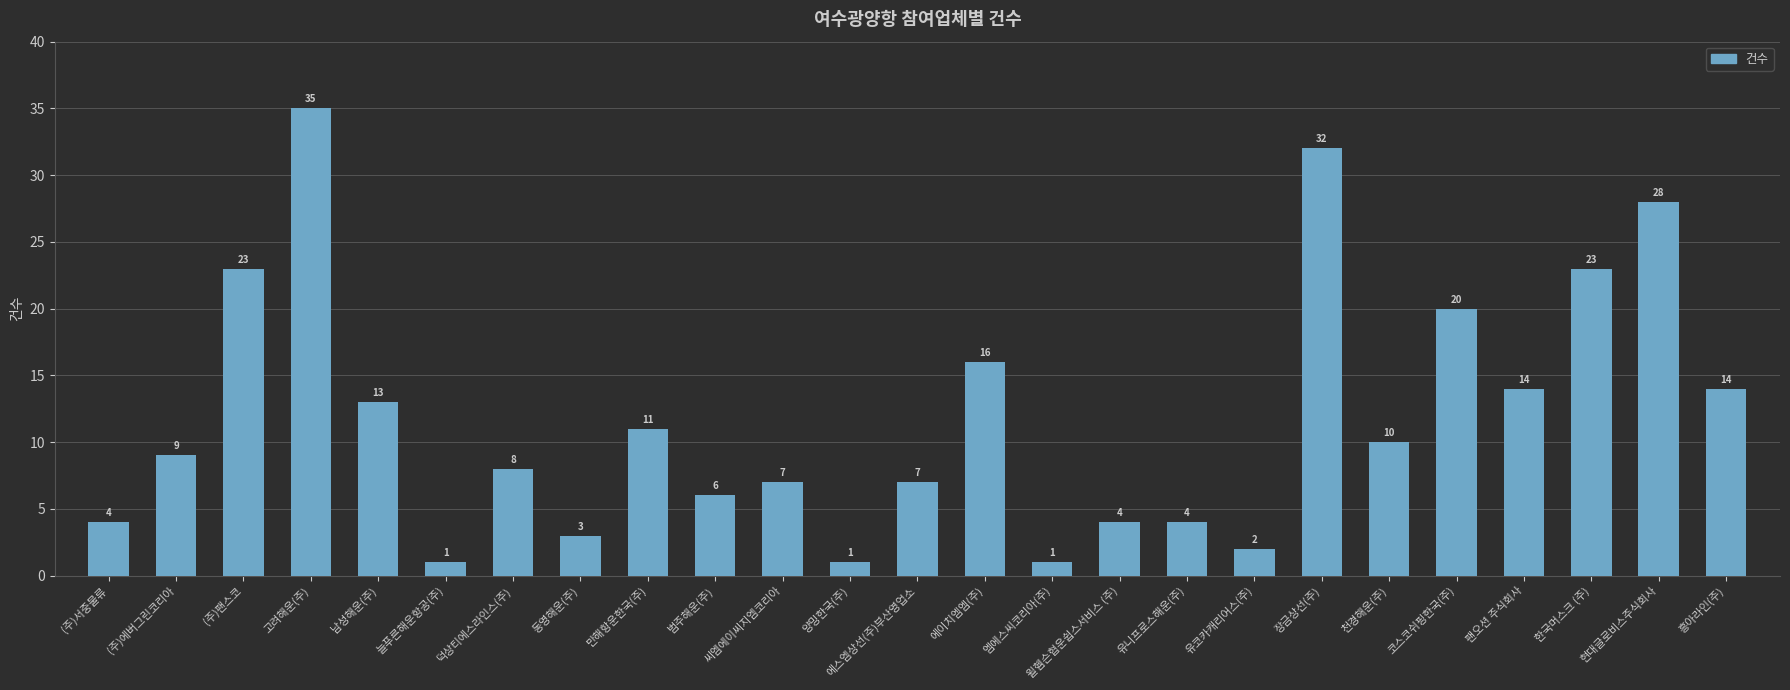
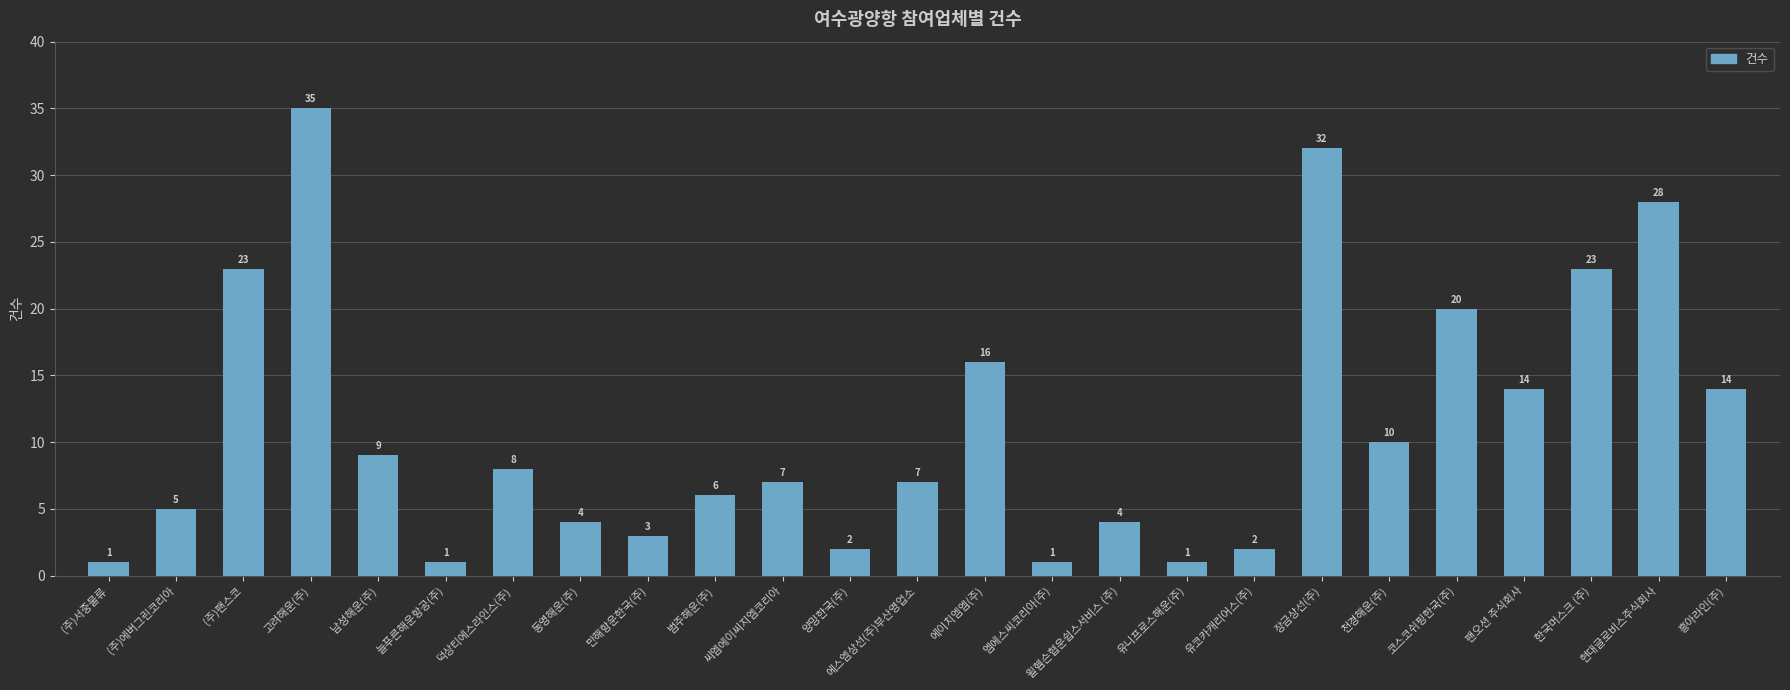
  {
-   "(주)서중물류": 4,
-   "(주)에버그린코리아": 9,
+   "(주)서중물류": 1,
+   "(주)에버그린코리아": 5,
    "(주)팬스코": 23,
    "고려해운(주)": 35,
-   "남성해운(주)": 13,
+   "남성해운(주)": 9,
    "늘푸른해운항공(주)": 1,
    "덕상티에스라인스(주)": 8,
-   "동영해운(주)": 3,
-   "만해항운한국(주)": 11,
+   "동영해운(주)": 4,
+   "만해항운한국(주)": 3,
    "범주해운(주)": 6,
    "씨엠에이씨지엠코리아": 7,
-   "양밍한국(주)": 1,
+   "양밍한국(주)": 2,
    "에스엠상선(주)부산영업소": 7,
    "에이치엠엠(주)": 16,
    "엠에스씨코리아(주)": 1,
    "윌헴슨협운쉽스서비스 (주)": 4,
-   "유니프로스해운(주)": 4,
+   "유니프로스해운(주)": 1,
    "유코카캐리어스(주)": 2,
    "장금상선(주)": 32,
    "천경해운(주)": 10,
    "코스코쉬핑한국(주)": 20,
    "팬오션 주식회사": 14,
    "한국머스크 (주)": 23,
    "현대글로비스주식회사": 28,
    "흥아라인(주)": 14
  }
